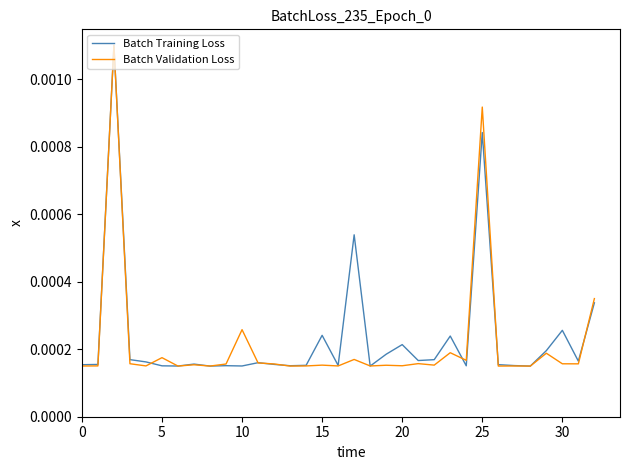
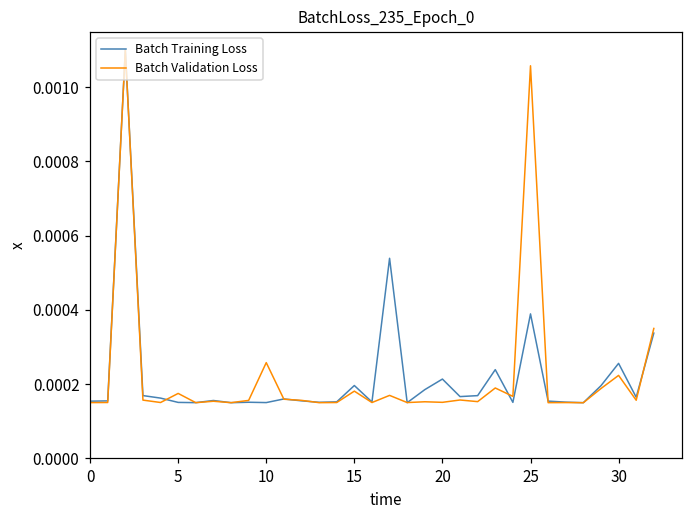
  {
    "Batch Training Loss": {
      "5": 0.00015,
      "10": 0.00015,
-     "15": 0.00024,
+     "15": 0.00020,
      "20": 0.00021,
-     "25": 0.00084,
+     "25": 0.00039,
      "30": 0.00026
    },
    "Batch Validation Loss": {
      "5": 0.00017,
      "10": 0.00026,
-     "15": 0.00015,
+     "15": 0.00018,
      "20": 0.00015,
-     "25": 0.00092,
-     "30": 0.00016
+     "25": 0.00106,
+     "30": 0.00022
    }
  }
